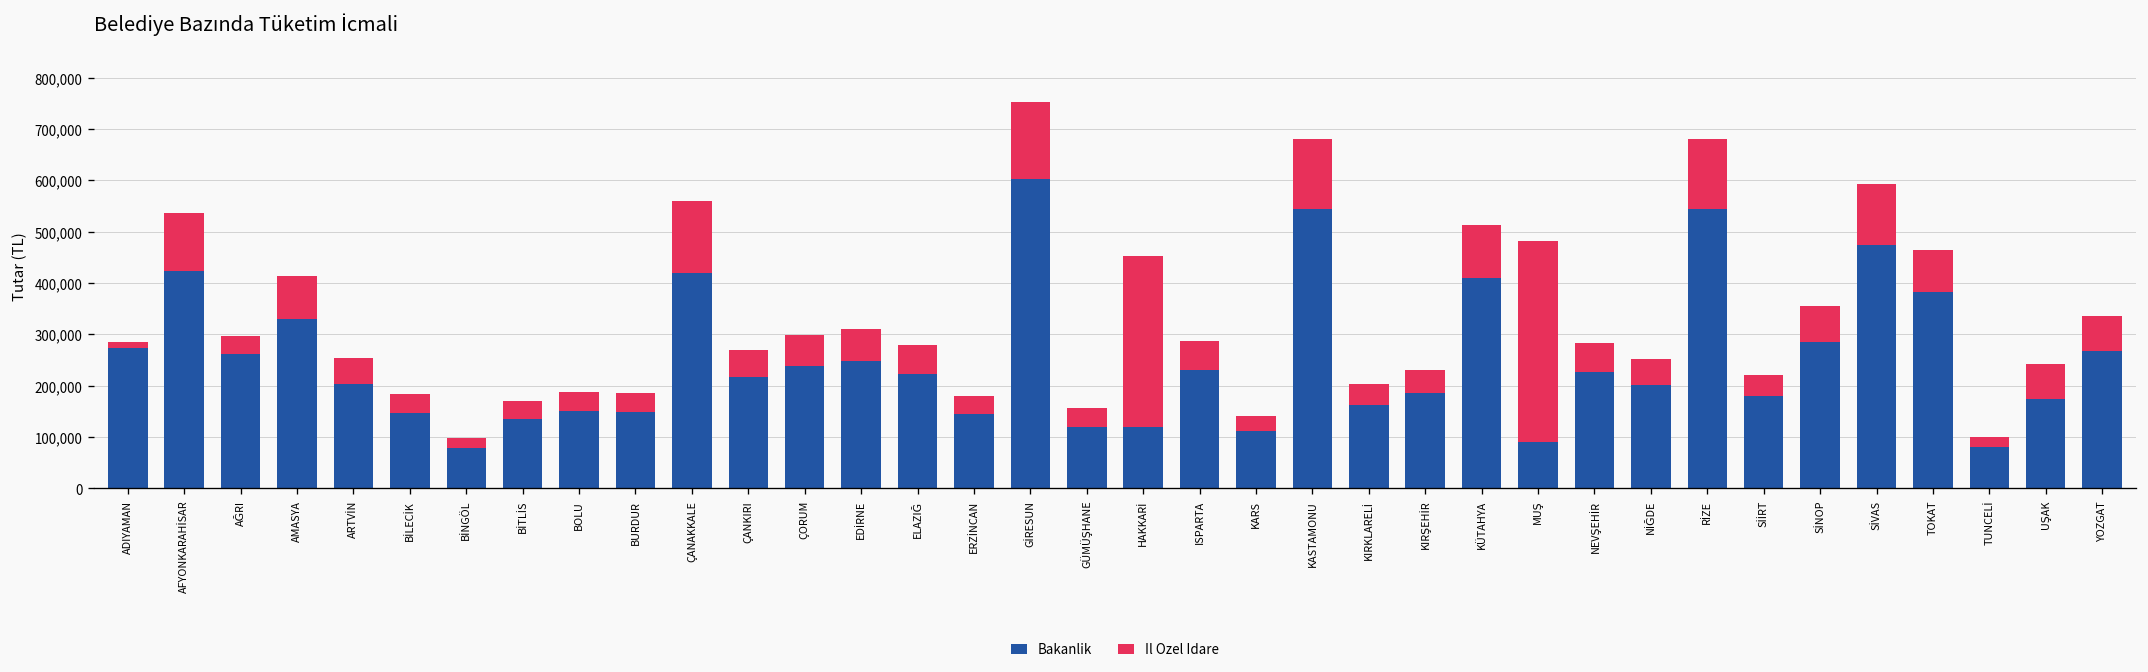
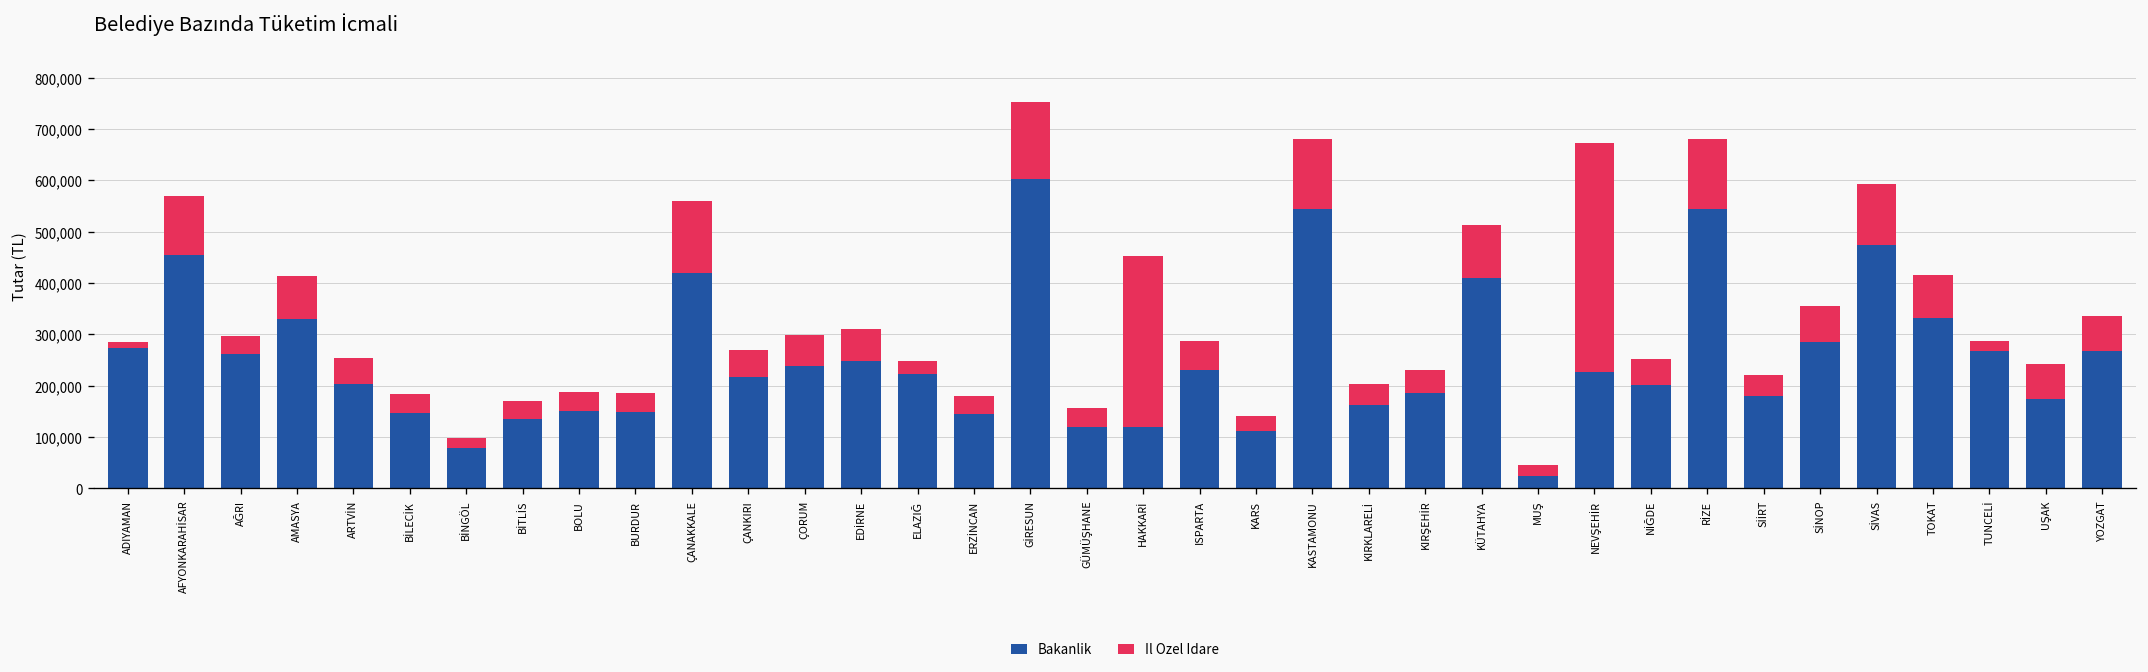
  {
    "Bakanlik": {
      "ADIYAMAN": "270,000",
-     "AFYONKARAHİSAR": "420,000",
+     "AFYONKARAHİSAR": "460,000",
      "AĞRI": "260,000",
      "AMASYA": "330,000",
      "ARTVİN": "200,000",
      "BİLECİK": "150,000",
      "BİNGÖL": "80,000",
      "BİTLİS": "140,000",
      "BOLU": "150,000",
      "BURDUR": "150,000",
      "ÇANAKKALE": "420,000",
      "ÇANKIRI": "220,000",
      "ÇORUM": "240,000",
      "EDİRNE": "250,000",
      "ELAZIĞ": "220,000",
      "ERZİNCAN": "140,000",
      "GİRESUN": "600,000",
      "GÜMÜŞHANE": "120,000",
      "HAKKARİ": "120,000",
      "ISPARTA": "230,000",
      "KARS": "110,000",
      "KASTAMONU": "540,000",
      "KIRKLARELİ": "160,000",
      "KIRŞEHİR": "180,000",
      "KÜTAHYA": "410,000",
-     "MUŞ": "90,000",
+     "MUŞ": "20,000",
      "NEVŞEHİR": "230,000",
      "NİĞDE": "200,000",
      "RİZE": "550,000",
      "SİİRT": "180,000",
      "SİNOP": "280,000",
      "SİVAS": "470,000",
-     "TOKAT": "380,000",
-     "TUNCELİ": "80,000",
+     "TOKAT": "330,000",
+     "TUNCELİ": "270,000",
      "UŞAK": "170,000",
      "YOZGAT": "270,000"
    },
    "Il Ozel Idare": {
      "ADIYAMAN": "10,000",
      "AFYONKARAHİSAR": "110,000",
      "AĞRI": "30,000",
      "AMASYA": "80,000",
      "ARTVİN": "50,000",
      "BİLECİK": "40,000",
      "BİNGÖL": "20,000",
      "BİTLİS": "30,000",
      "BOLU": "40,000",
      "BURDUR": "40,000",
      "ÇANAKKALE": "140,000",
      "ÇANKIRI": "50,000",
      "ÇORUM": "60,000",
      "EDİRNE": "60,000",
-     "ELAZIĞ": "60,000",
+     "ELAZIĞ": "20,000",
      "ERZİNCAN": "40,000",
      "GİRESUN": "150,000",
      "GÜMÜŞHANE": "40,000",
      "HAKKARİ": "330,000",
      "ISPARTA": "60,000",
      "KARS": "30,000",
      "KASTAMONU": "140,000",
      "KIRKLARELİ": "40,000",
      "KIRŞEHİR": "50,000",
      "KÜTAHYA": "100,000",
-     "MUŞ": "390,000",
-     "NEVŞEHİR": "60,000",
+     "MUŞ": "20,000",
+     "NEVŞEHİR": "450,000",
      "NİĞDE": "50,000",
      "RİZE": "140,000",
      "SİİRT": "40,000",
      "SİNOP": "70,000",
      "SİVAS": "120,000",
      "TOKAT": "80,000",
      "TUNCELİ": "20,000",
      "UŞAK": "70,000",
      "YOZGAT": "70,000"
    }
  }
